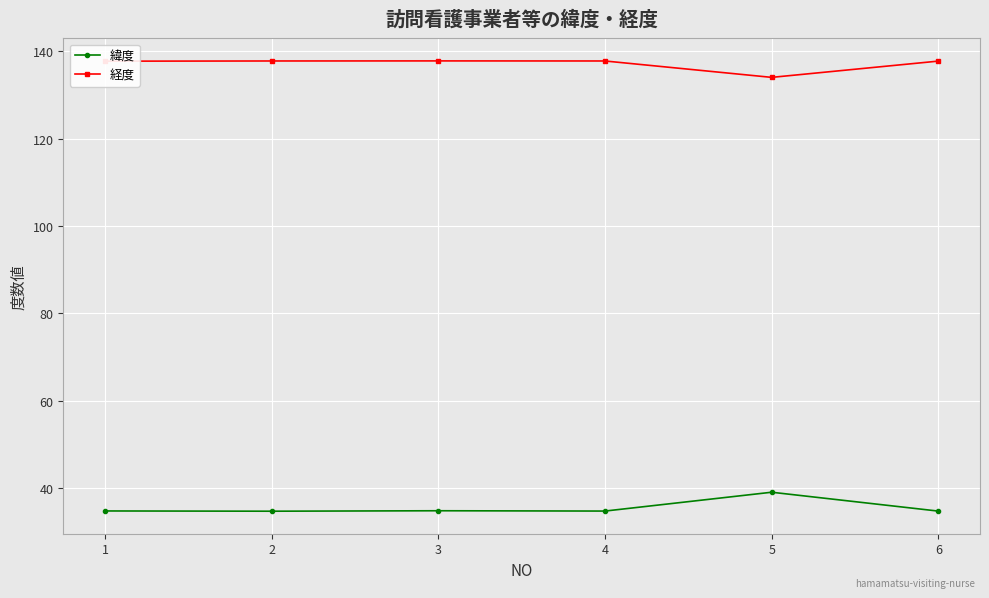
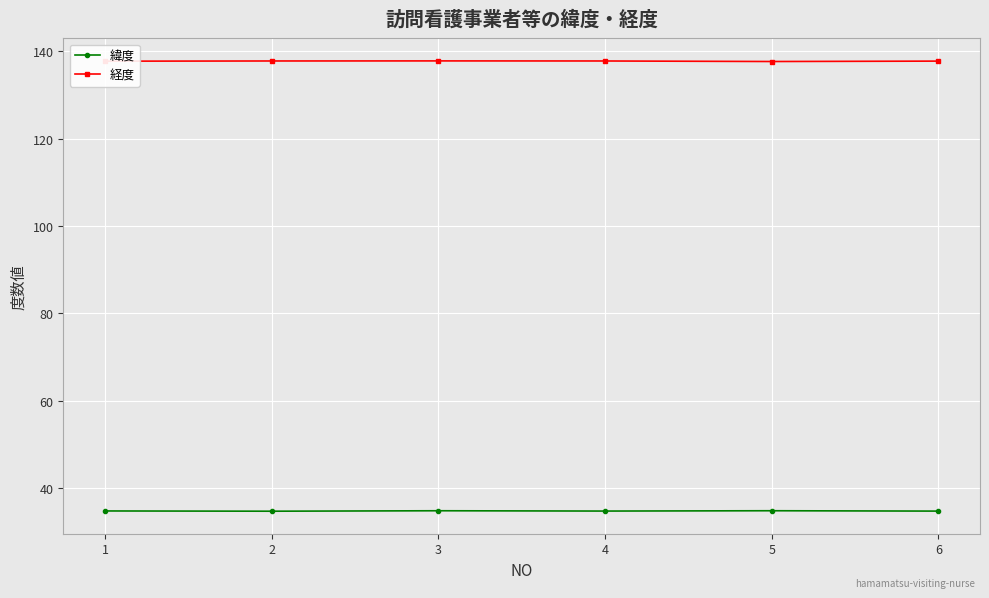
  {
    "緯度": {
      "1": 35,
      "2": 35,
      "3": 35,
      "4": 35,
-     "5": 39,
+     "5": 35,
      "6": 35
    },
    "経度": {
      "2": 138,
      "3": 138,
      "4": 138,
-     "5": 134,
+     "5": 138,
      "6": 138
    }
  }
